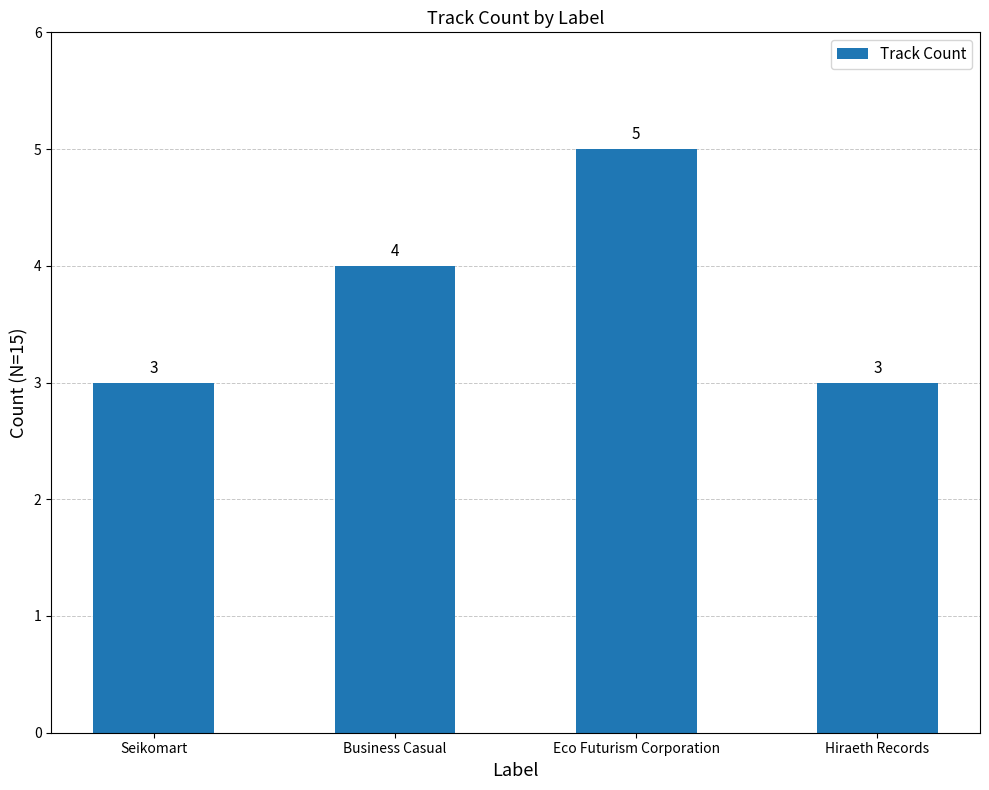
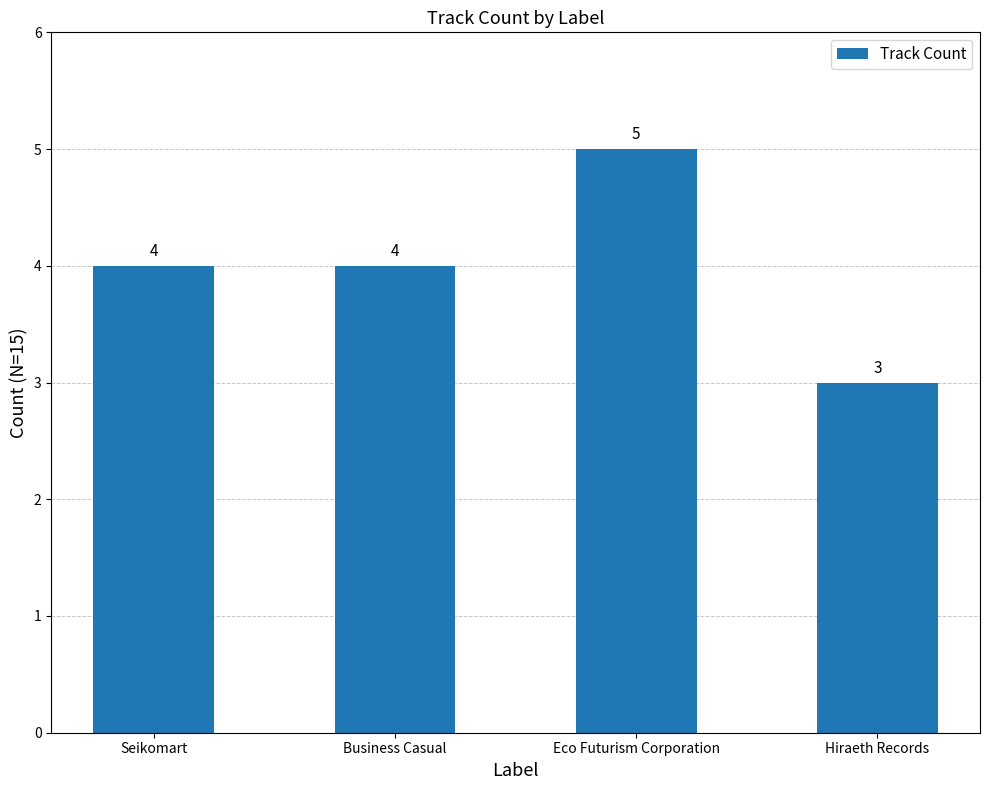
  {
-   "Seikomart": 3,
+   "Seikomart": 4,
    "Business Casual": 4,
    "Eco Futurism Corporation": 5,
    "Hiraeth Records": 3
  }
